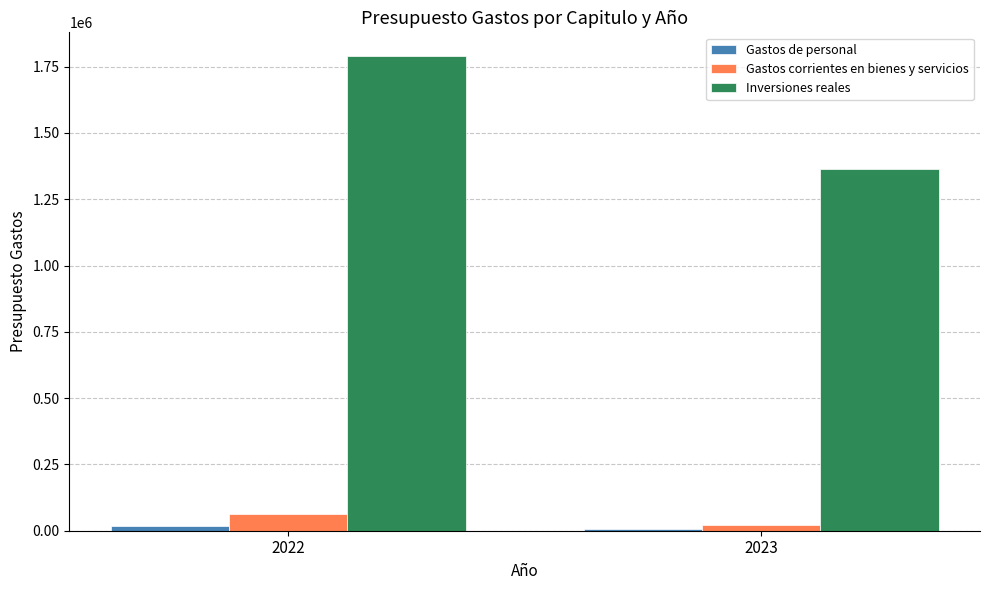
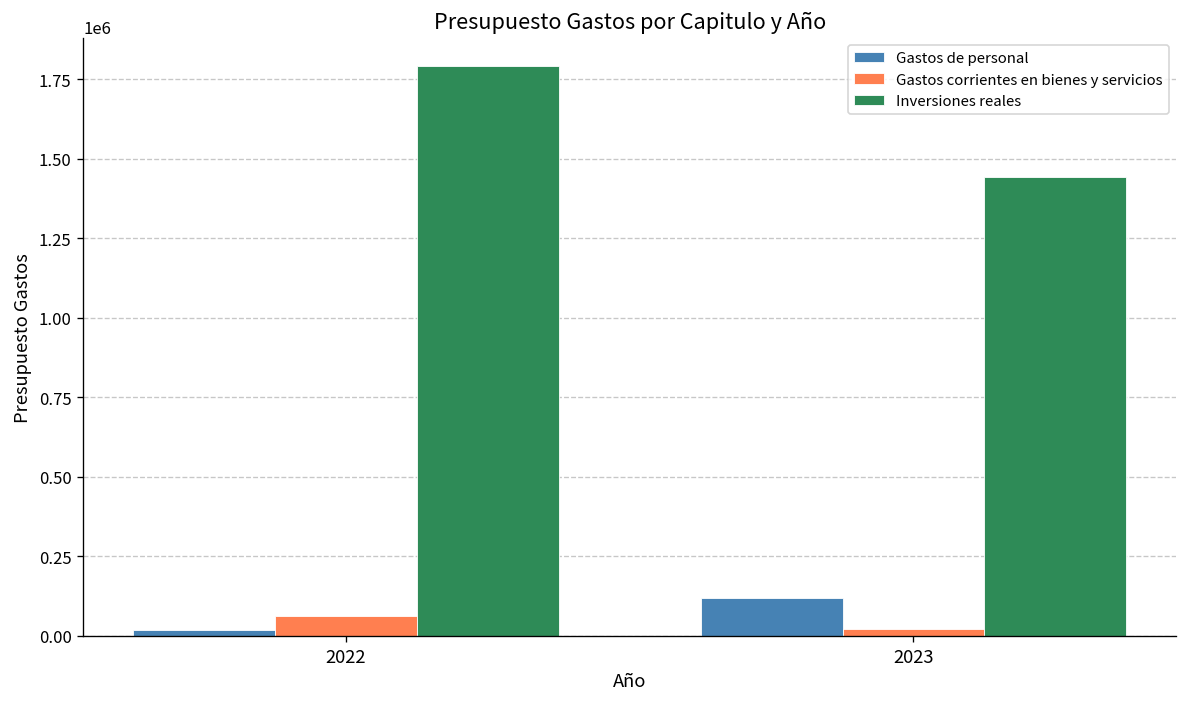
  {
    "Gastos de personal": {
      "2022": 20000,
-     "2023": 10000
+     "2023": 120000
    },
    "Gastos corrientes en bienes y servicios": {
      "2022": 60000,
      "2023": 20000
    },
    "Inversiones reales": {
      "2022": 1790000,
-     "2023": 1360000
+     "2023": 1440000
    }
  }
